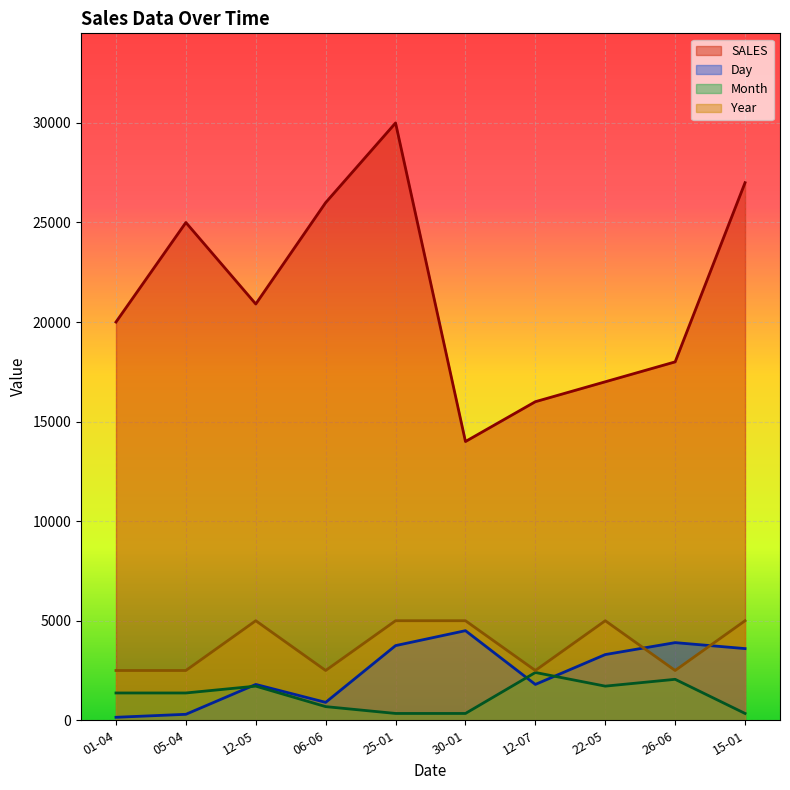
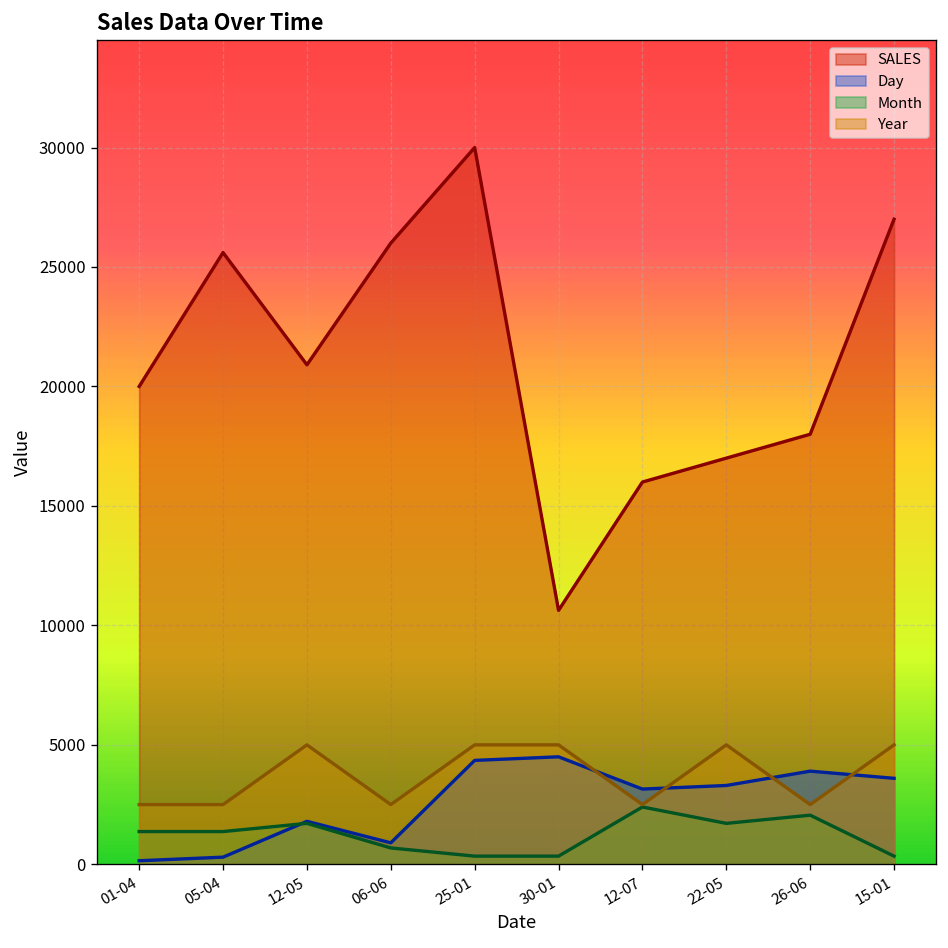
  {
    "SALES": {
      "01-04": 20000,
-     "05-04": 25000,
+     "05-04": 25600,
      "12-05": 20900,
      "06-06": 26000,
      "25-01": 30000,
-     "30-01": 14000,
+     "30-01": 10600,
      "12-07": 16000,
      "22-05": 17000,
      "26-06": 18000,
      "15-01": 27000
    },
    "Day": {
      "01-04": 200,
      "05-04": 300,
      "06-06": 900,
-     "25-01": 3800,
+     "25-01": 4400,
      "30-01": 4500,
-     "12-07": 1800,
+     "12-07": 3200,
      "22-05": 3300,
      "26-06": 3900,
      "15-01": 3600
    },
    "Month": {
      "01-04": 1400,
      "05-04": 1400,
      "06-06": 700,
      "25-01": 300,
      "30-01": 300,
      "22-05": 1700,
      "26-06": 2100,
      "15-01": 300
    },
    "Year": {
      "01-04": 2500,
      "05-04": 2500,
      "12-05": 5000,
      "06-06": 2500,
      "25-01": 5000,
      "30-01": 5000,
      "22-05": 5000,
      "26-06": 2500,
      "15-01": 5000
    }
  }
